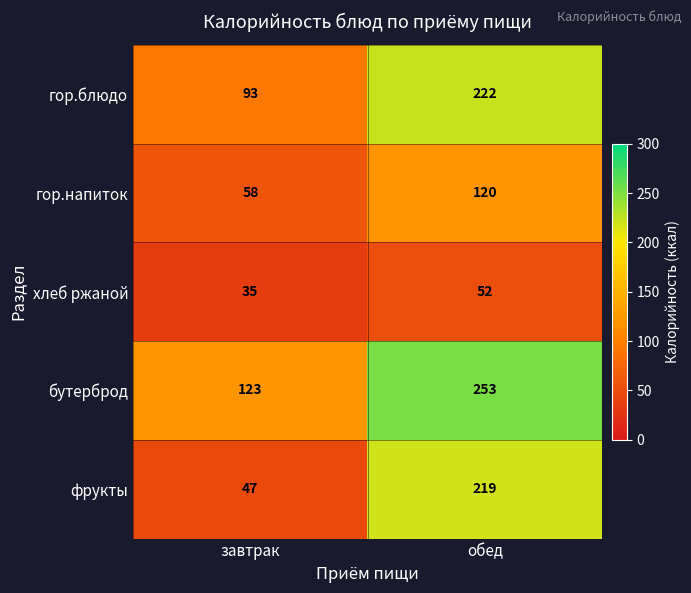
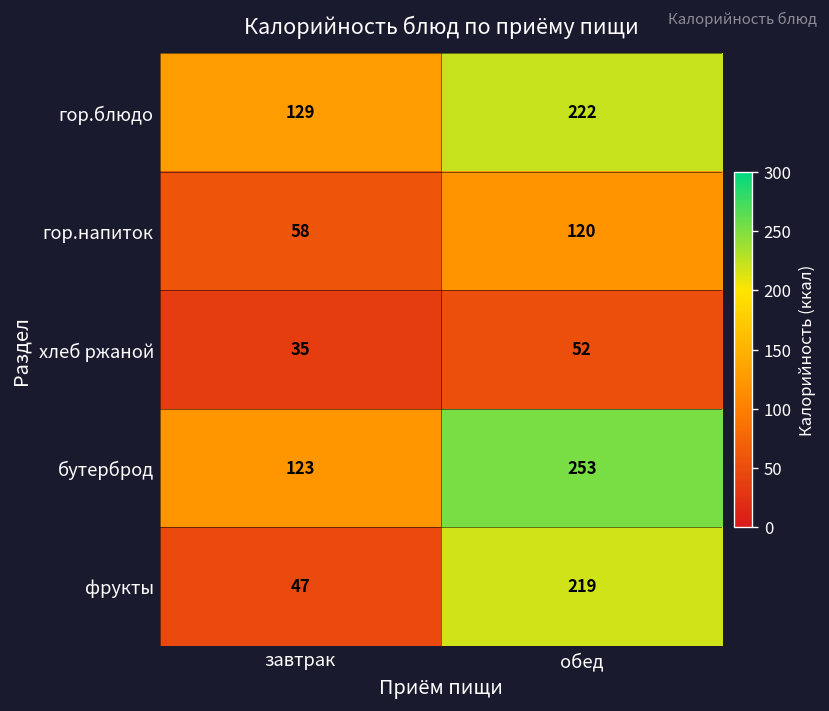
  {
    "гор.блюдо": {
-     "завтрак": 93,
+     "завтрак": 129,
      "обед": 222
    },
    "гор.напиток": {
      "завтрак": 58,
      "обед": 120
    },
    "хлеб ржаной": {
      "завтрак": 35,
      "обед": 52
    },
    "бутерброд": {
      "завтрак": 123,
      "обед": 253
    },
    "фрукты": {
      "завтрак": 47,
      "обед": 219
    }
  }
